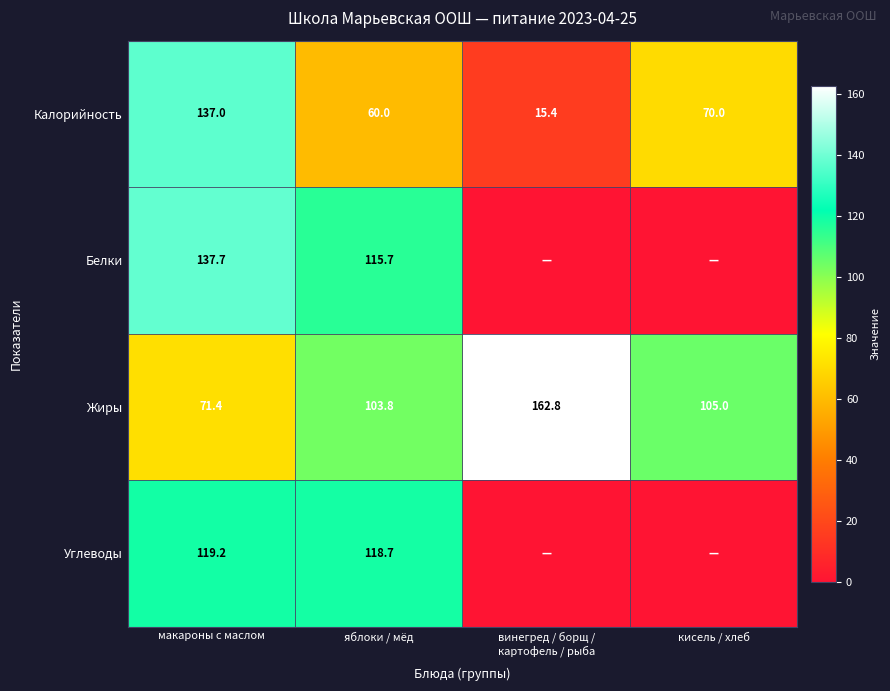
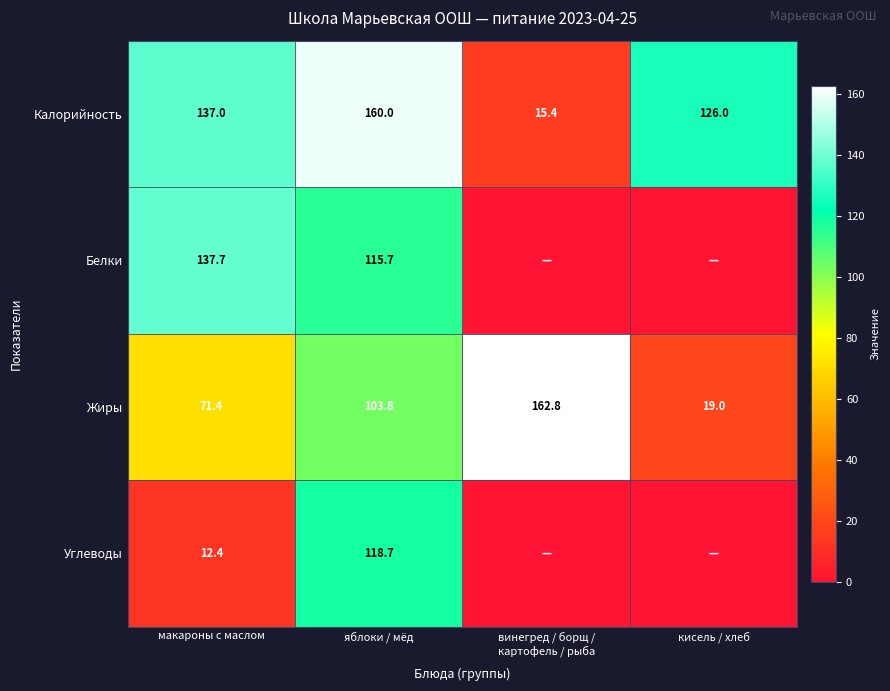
  {
    "Калорийность": {
      "макароны с маслом": 137.0,
-     "яблоки / мёд": 60.0,
+     "яблоки / мёд": 160.0,
      "винегред / борщ / картофель / рыба": 15.4,
-     "кисель / хлеб": 70.0
+     "кисель / хлеб": 126.0
    },
    "Белки": {
      "макароны с маслом": 137.7,
      "яблоки / мёд": 115.7
    },
    "Жиры": {
      "макароны с маслом": 71.4,
      "яблоки / мёд": 103.8,
      "винегред / борщ / картофель / рыба": 162.8,
-     "кисель / хлеб": 105.0
+     "кисель / хлеб": 19.0
    },
    "Углеводы": {
-     "макароны с маслом": 119.2,
+     "макароны с маслом": 12.4,
      "яблоки / мёд": 118.7
    }
  }
